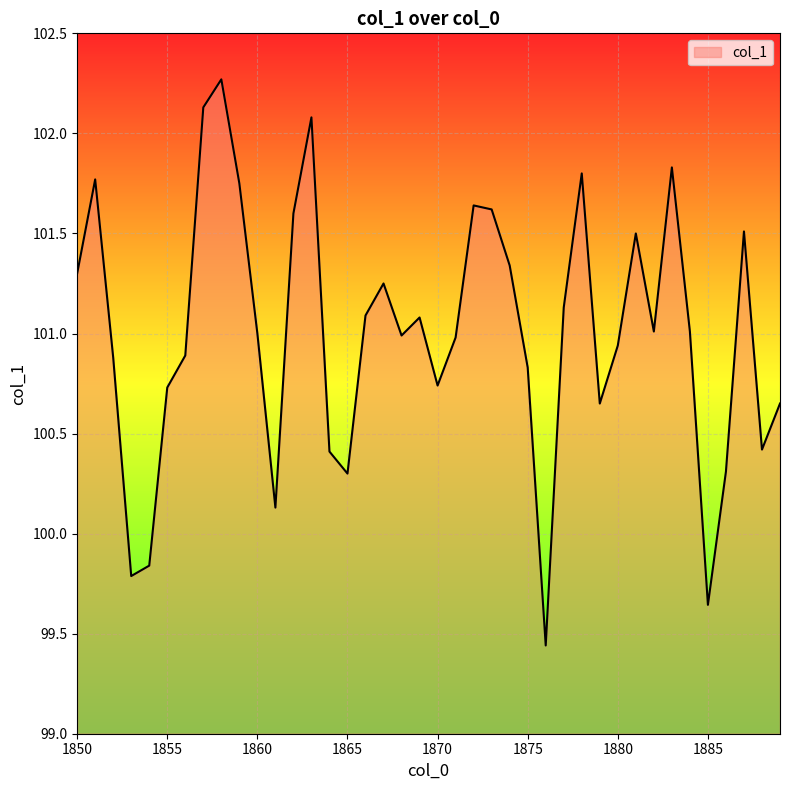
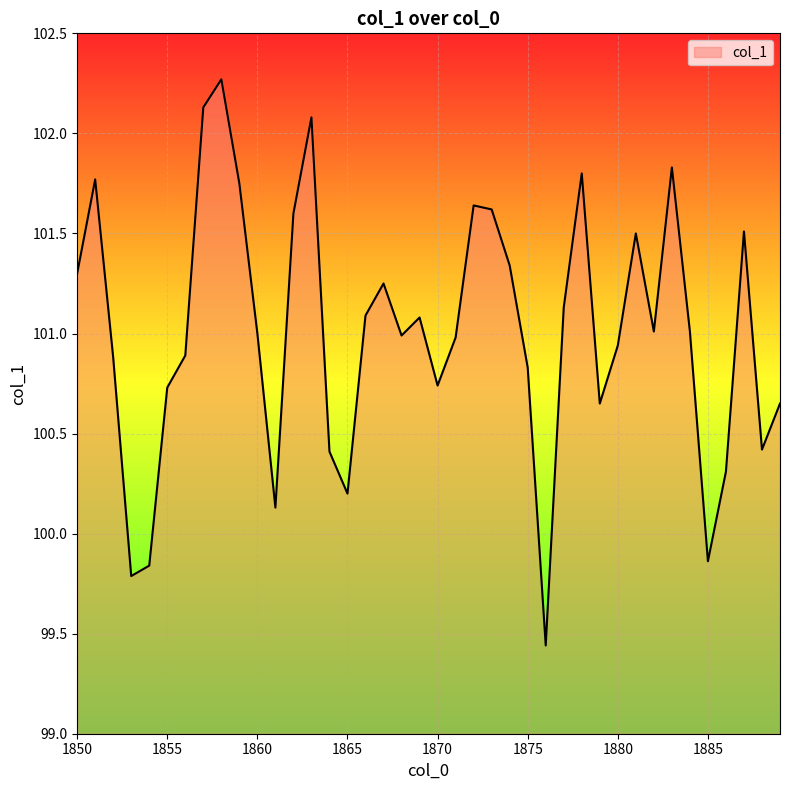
  {
    "1850": 101.30,
    "1855": 100.73,
    "1860": 101.00,
-   "1865": 100.3,
+   "1865": 100.2,
    "1870": 100.74,
    "1875": 100.83,
    "1880": 100.94,
-   "1885": 99.64
+   "1885": 99.86
  }
